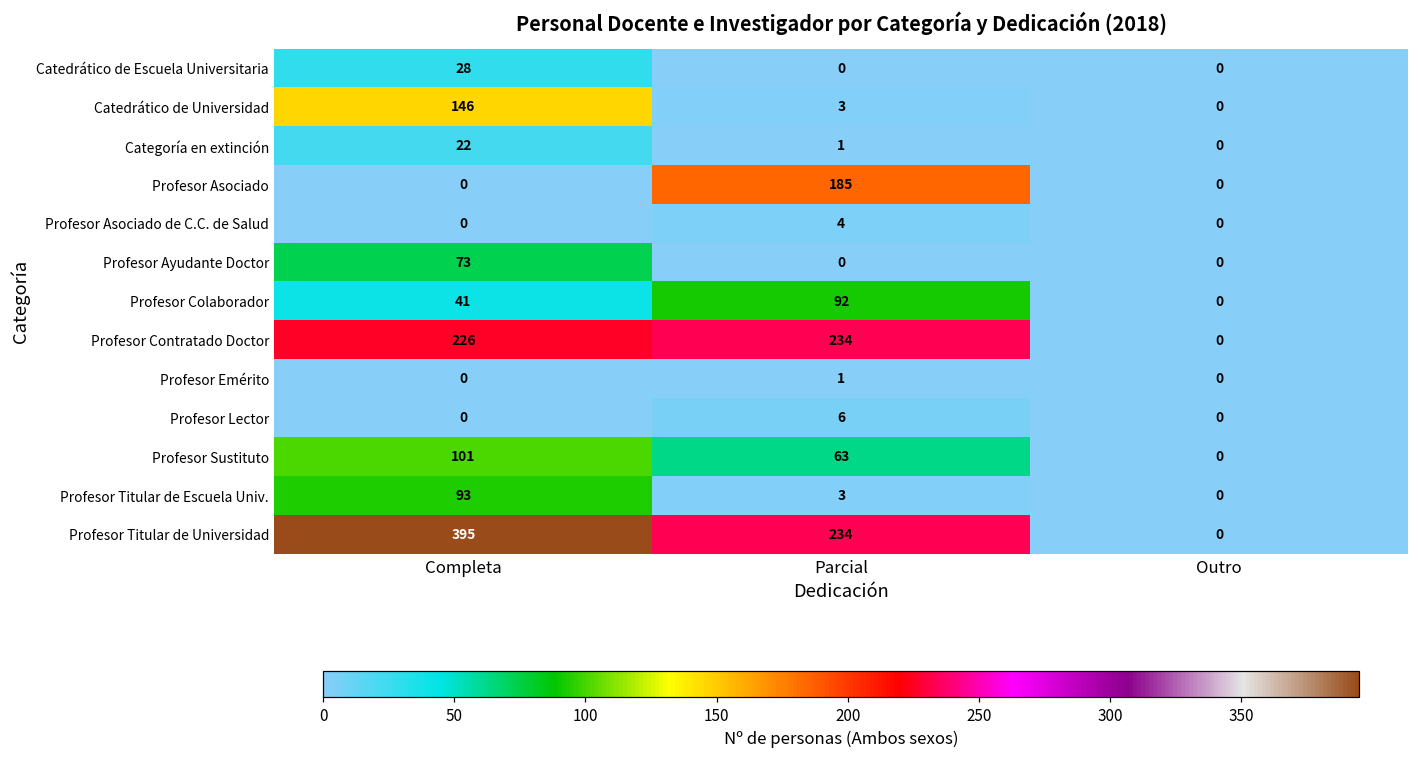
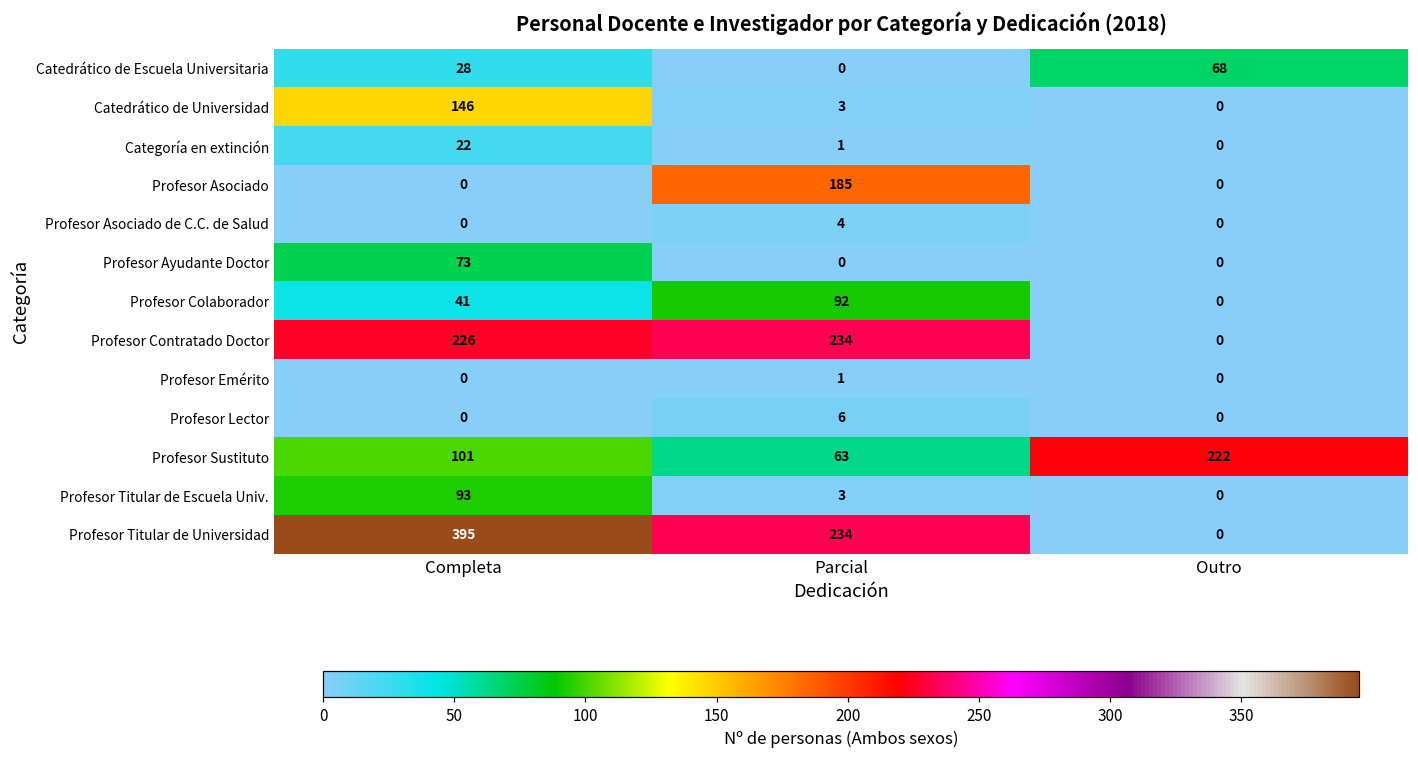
  {
    "Catedrático de Escuela Universitaria": {
      "Completa": 28,
      "Parcial": 0,
-     "Outro": 0
+     "Outro": 68
    },
    "Catedrático de Universidad": {
      "Completa": 146,
      "Parcial": 3,
      "Outro": 0
    },
    "Categoría en extinción": {
      "Completa": 22,
      "Parcial": 1,
      "Outro": 0
    },
    "Profesor Asociado": {
      "Completa": 0,
      "Parcial": 185,
      "Outro": 0
    },
    "Profesor Asociado de C.C. de Salud": {
      "Completa": 0,
      "Parcial": 4,
      "Outro": 0
    },
    "Profesor Ayudante Doctor": {
      "Completa": 73,
      "Parcial": 0,
      "Outro": 0
    },
    "Profesor Colaborador": {
      "Completa": 41,
      "Parcial": 92,
      "Outro": 0
    },
    "Profesor Contratado Doctor": {
      "Completa": 226,
      "Parcial": 234,
      "Outro": 0
    },
    "Profesor Emérito": {
      "Completa": 0,
      "Parcial": 1,
      "Outro": 0
    },
    "Profesor Lector": {
      "Completa": 0,
      "Parcial": 6,
      "Outro": 0
    },
    "Profesor Sustituto": {
      "Completa": 101,
      "Parcial": 63,
-     "Outro": 0
+     "Outro": 222
    },
    "Profesor Titular de Escuela Univ.": {
      "Completa": 93,
      "Parcial": 3,
      "Outro": 0
    },
    "Profesor Titular de Universidad": {
      "Completa": 395,
      "Parcial": 234,
      "Outro": 0
    }
  }
